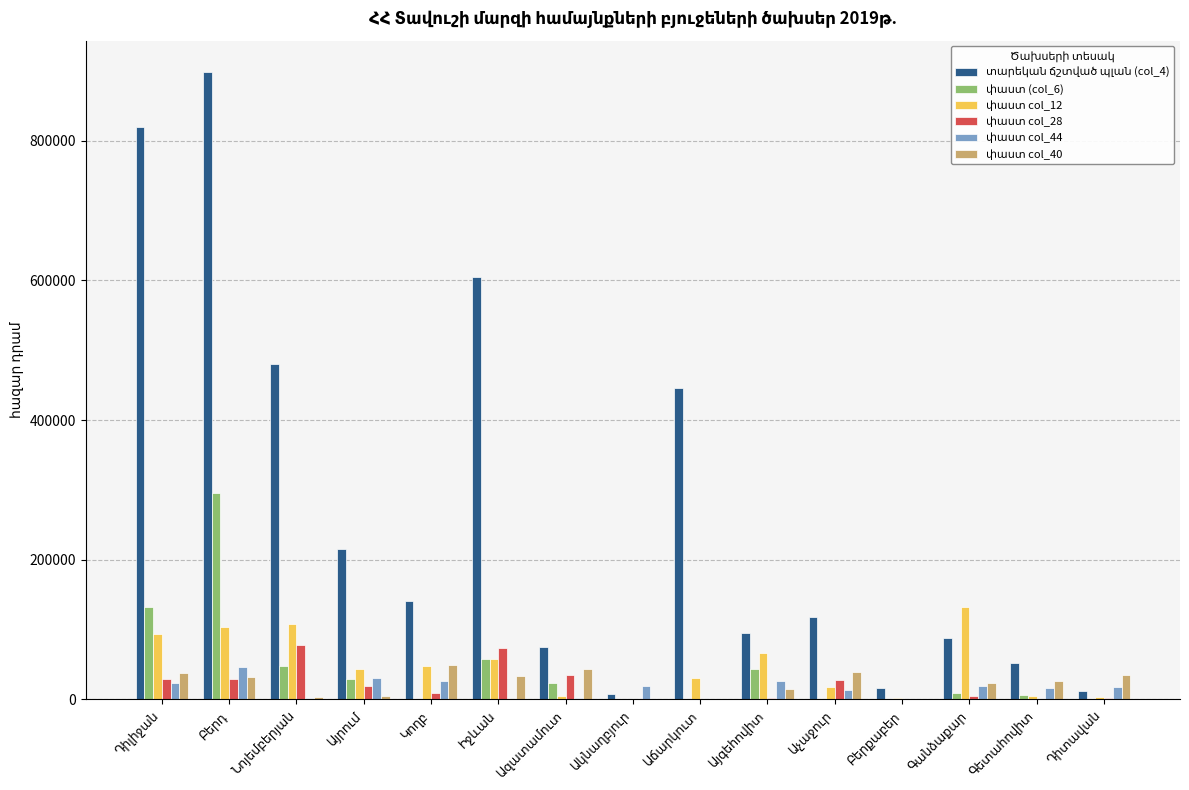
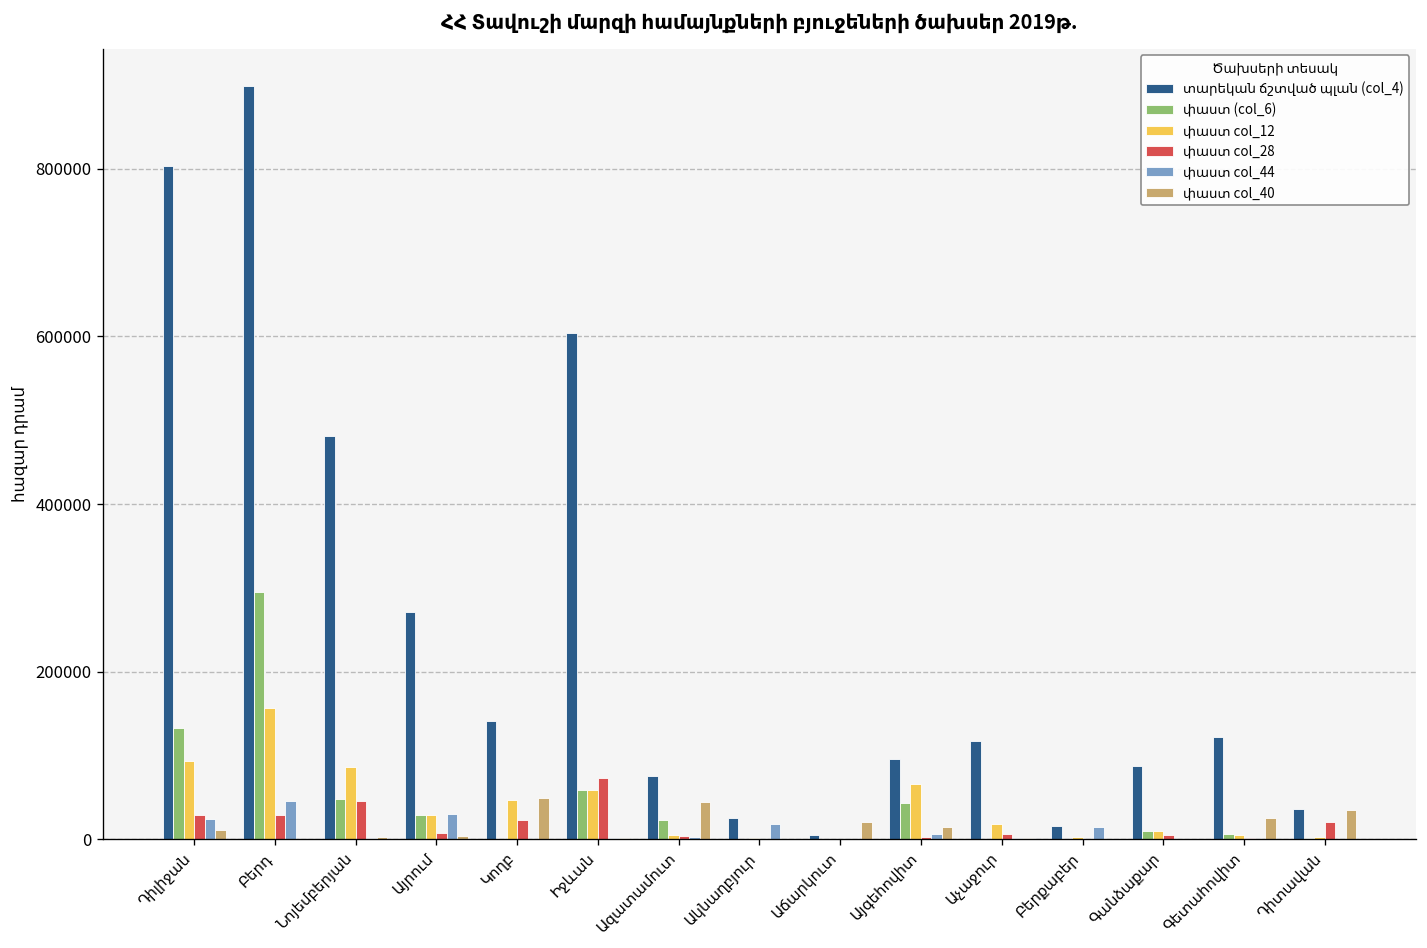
  {
    "տարեկան ճշտված պլան (col_4)": {
-     "Դիլիջան": 820000,
+     "Դիլիջան": 800000,
      "Բերդ": 900000,
      "Նոյեմբերյան": 480000,
-     "Այրում": 210000,
+     "Այրում": 270000,
      "Կողբ": 140000,
      "Իջևան": 600000,
      "Ազատամուտ": 80000,
-     "Ակնաղբյուր": 10000,
-     "Աճարկուտ": 450000,
+     "Ակնաղբյուր": 30000,
+     "Աճարկուտ": 0,
      "Այգեհովիտ": 100000,
      "Աչաջուր": 120000,
      "Բերքաբեր": 20000,
      "Գանձաքար": 90000,
-     "Գետահովիտ": 50000,
-     "Դիտավան": 10000
+     "Գետահովիտ": 120000,
+     "Դիտավան": 40000
    },
    "փաստ (col_6)": {
      "Դիլիջան": 130000,
      "Բերդ": 300000,
      "Նոյեմբերյան": 50000,
      "Այրում": 30000,
      "Կողբ": 0,
      "Իջևան": 60000,
      "Ազատամուտ": 20000,
      "Աճարկուտ": 0,
      "Այգեհովիտ": 40000,
      "Աչաջուր": 0,
      "Բերքաբեր": 0,
      "Գանձաքար": 10000,
      "Գետահովիտ": 10000
    },
    "փաստ col_12": {
      "Դիլիջան": 90000,
-     "Բերդ": 100000,
-     "Նոյեմբերյան": 110000,
-     "Այրում": 40000,
+     "Բերդ": 160000,
+     "Նոյեմբերյան": 90000,
+     "Այրում": 30000,
      "Կողբ": 50000,
      "Իջևան": 60000,
      "Ազատամուտ": 10000,
-     "Աճարկուտ": 30000,
+     "Աճարկուտ": 0,
      "Այգեհովիտ": 70000,
      "Աչաջուր": 20000,
-     "Գանձաքար": 130000,
+     "Գանձաքար": 10000,
      "Գետահովիտ": 10000
    },
    "փաստ col_28": {
      "Դիլիջան": 30000,
      "Բերդ": 30000,
-     "Նոյեմբերյան": 80000,
-     "Այրում": 20000,
-     "Կողբ": 10000,
+     "Նոյեմբերյան": 50000,
+     "Այրում": 10000,
+     "Կողբ": 20000,
      "Իջևան": 70000,
-     "Ազատամուտ": 30000,
-     "Աչաջուր": 30000,
+     "Ազատամուտ": 0,
+     "Աչաջուր": 10000,
      "Գանձաքար": 10000,
-     "Դիտավան": 0
+     "Դիտավան": 20000
    },
    "փաստ col_44": {
      "Դիլիջան": 20000,
      "Բերդ": 50000,
      "Այրում": 30000,
-     "Կողբ": 30000,
+     "Կողբ": 0,
      "Ակնաղբյուր": 20000,
-     "Այգեհովիտ": 30000,
-     "Աչաջուր": 10000,
-     "Բերքաբեր": 0,
-     "Գանձաքար": 20000,
-     "Գետահովիտ": 20000,
-     "Դիտավան": 20000
+     "Այգեհովիտ": 10000,
+     "Աչաջուր": 0,
+     "Բերքաբեր": 10000,
+     "Գանձաքար": 0,
+     "Գետահովիտ": 0,
+     "Դիտավան": 0
    },
    "փաստ col_40": {
-     "Դիլիջան": 40000,
-     "Բերդ": 30000,
+     "Դիլիջան": 10000,
+     "Բերդ": 0,
      "Այրում": 0,
      "Կողբ": 50000,
-     "Իջևան": 30000,
+     "Իջևան": 0,
      "Ազատամուտ": 40000,
-     "Աճարկուտ": 0,
+     "Աճարկուտ": 20000,
      "Այգեհովիտ": 10000,
-     "Աչաջուր": 40000,
-     "Գանձաքար": 20000,
+     "Աչաջուր": 0,
+     "Գանձաքար": 0,
      "Գետահովիտ": 30000,
      "Դիտավան": 30000
    }
  }
